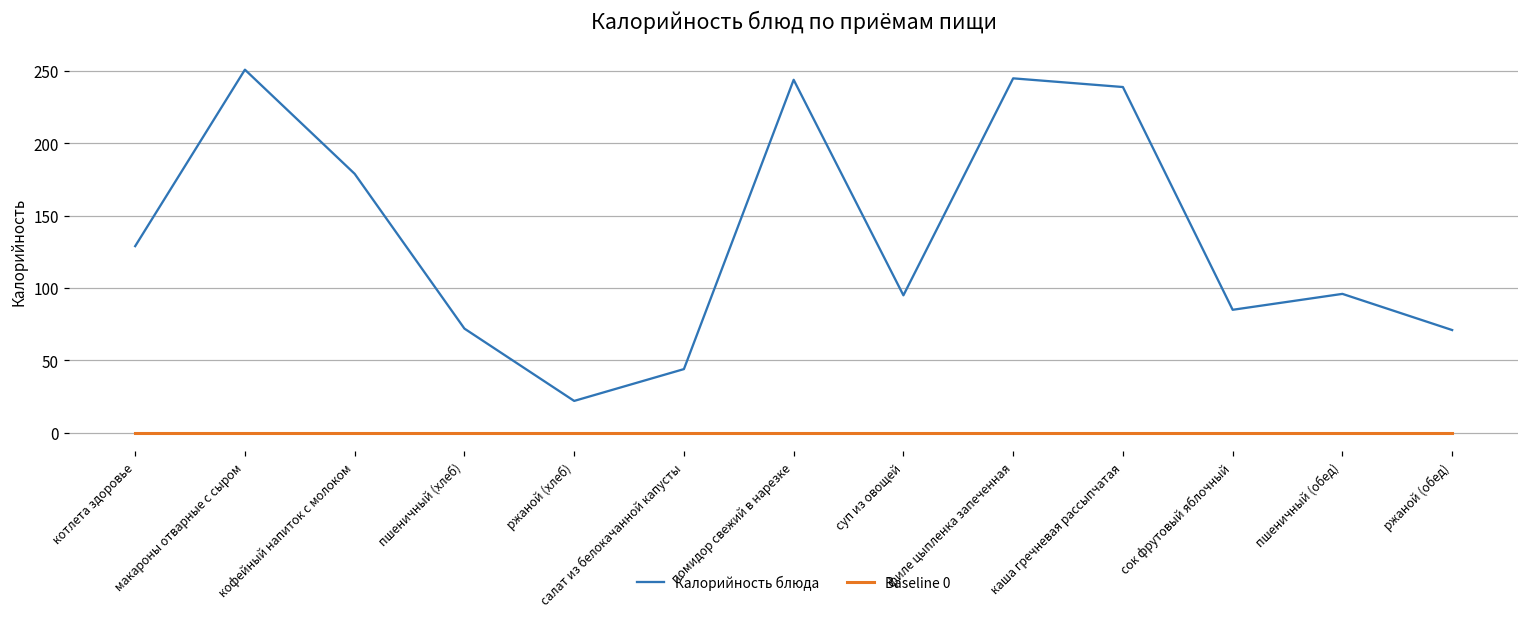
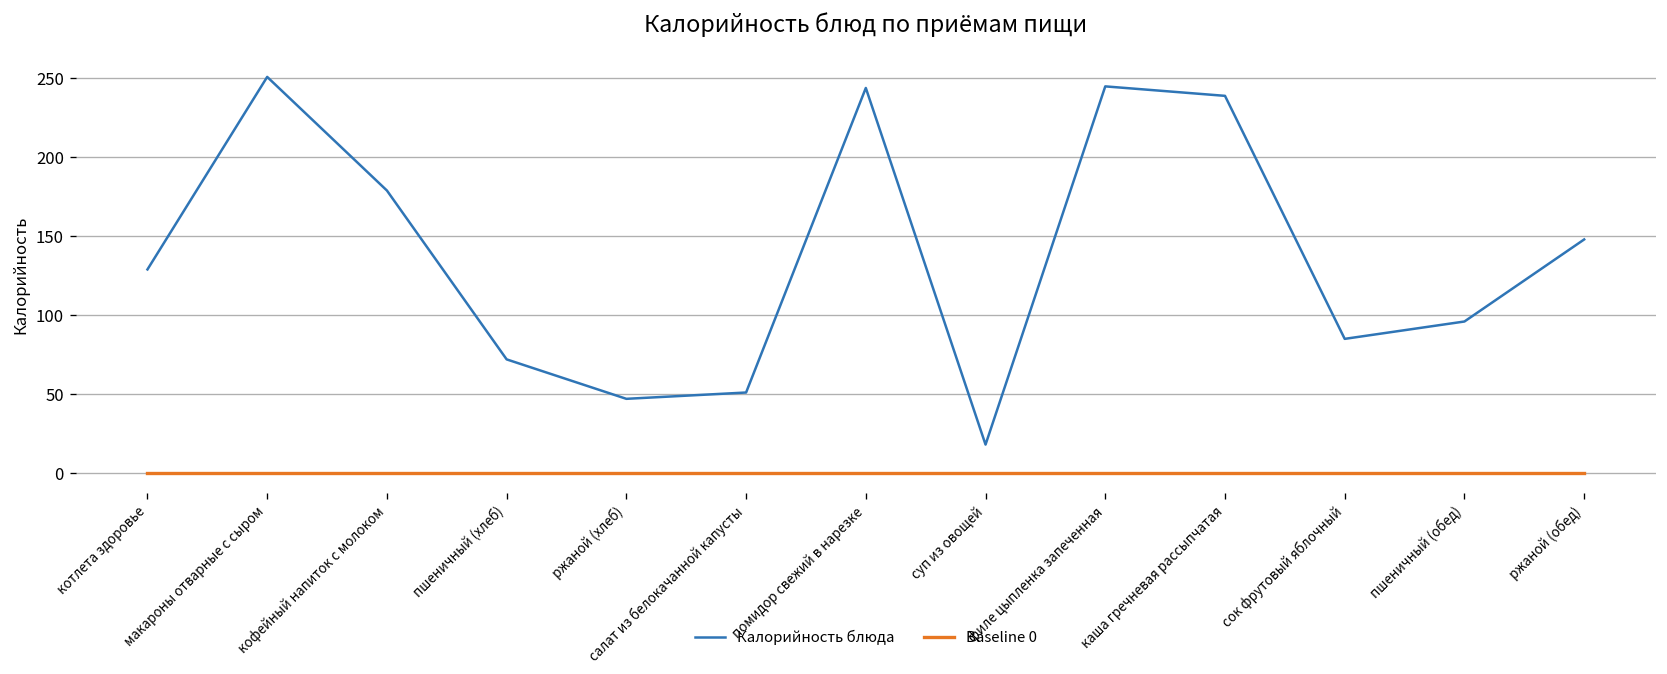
  {
    "Калорийность блюда": {
      "котлета здоровье": 129,
      "макароны отварные с сыром": 251,
      "кофейный напиток с молоком": 179,
      "пшеничный (хлеб)": 72,
-     "ржаной (хлеб)": 22,
-     "салат из белокачанной капусты": 44,
+     "ржаной (хлеб)": 47,
+     "салат из белокачанной капусты": 51,
      "помидор свежий в нарезке": 244,
-     "суп из овощей": 95,
+     "суп из овощей": 18,
      "филе цыпленка запеченная": 245,
      "каша гречневая рассыпчатая": 239,
      "сок фрутовый яблочный": 85,
      "пшеничный (обед)": 96,
-     "ржаной (обед)": 71
+     "ржаной (обед)": 148
    },
    "Baseline 0": {
      "котлета здоровье": 0,
      "макароны отварные с сыром": 0,
      "кофейный напиток с молоком": 0,
      "пшеничный (хлеб)": 0,
      "ржаной (хлеб)": 0,
      "салат из белокачанной капусты": 0,
      "помидор свежий в нарезке": 0,
      "суп из овощей": 0,
      "филе цыпленка запеченная": 0,
      "каша гречневая рассыпчатая": 0,
      "сок фрутовый яблочный": 0,
      "пшеничный (обед)": 0,
      "ржаной (обед)": 0
    }
  }
